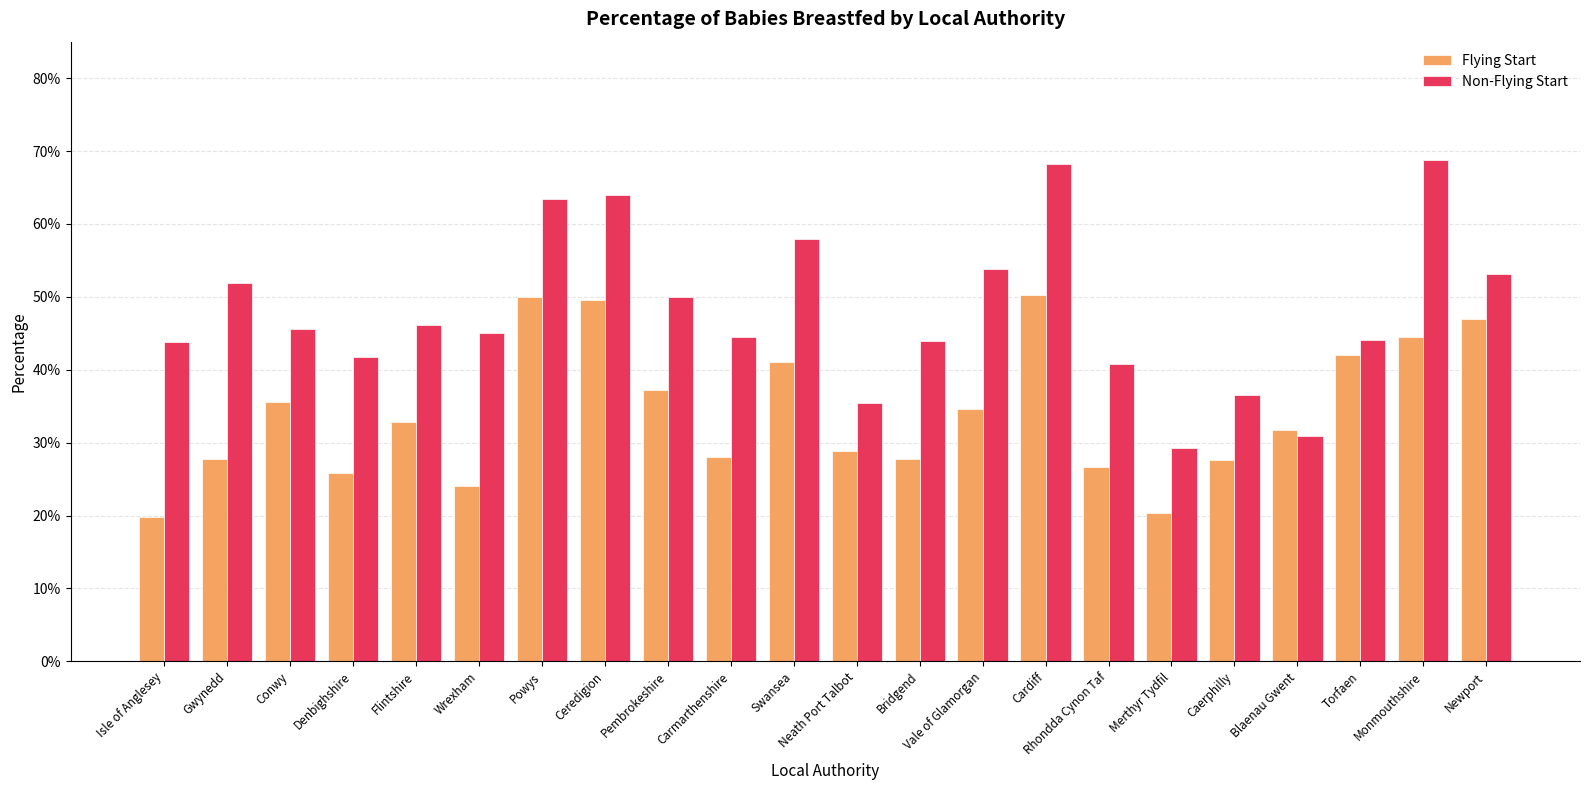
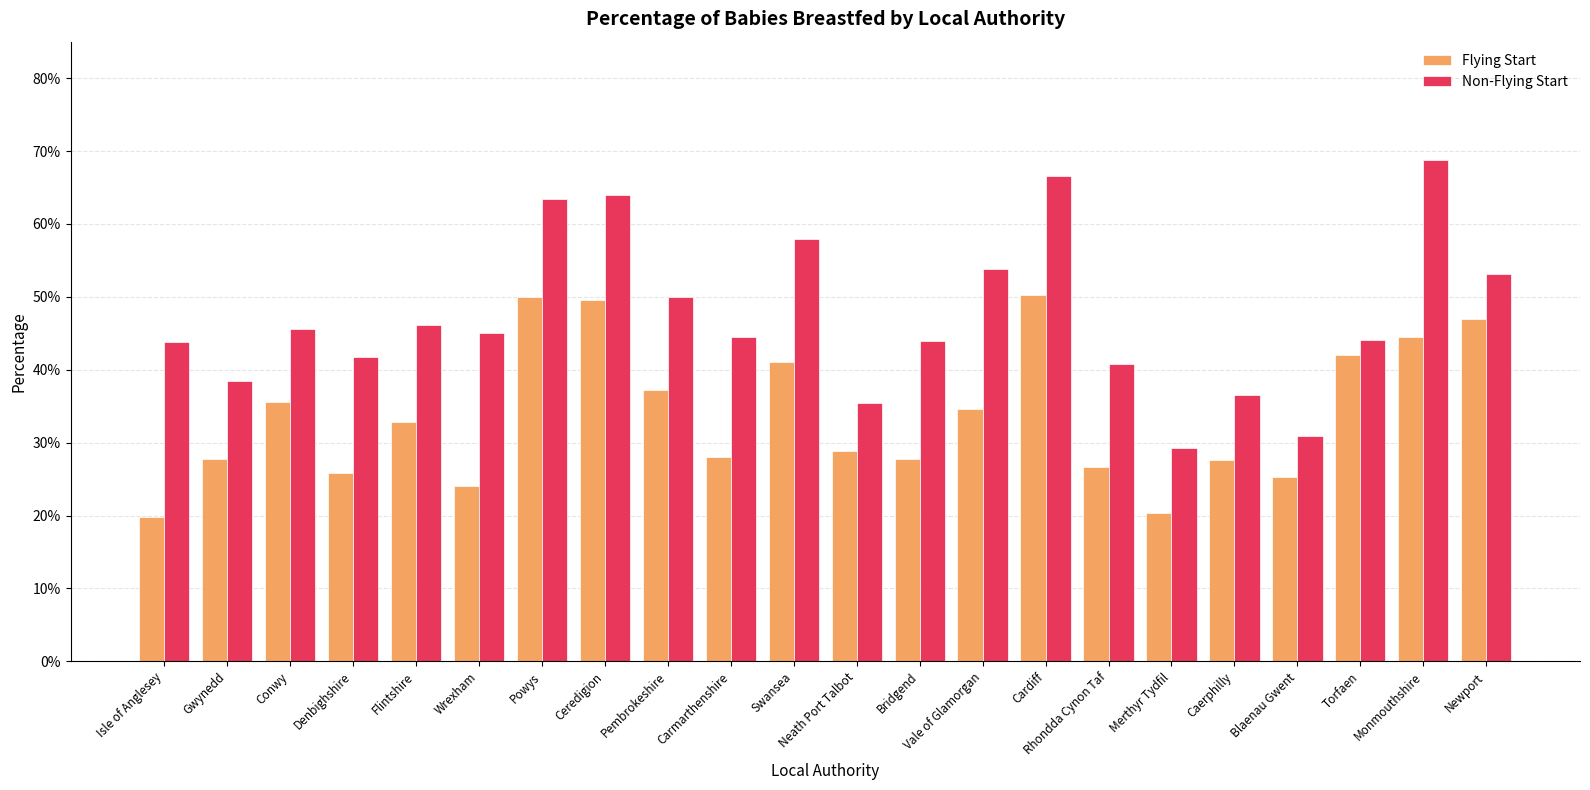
  {
    "Flying Start": {
      "Isle of Anglesey": "20%",
      "Gwynedd": "28%",
      "Conwy": "36%",
      "Denbighshire": "26%",
      "Flintshire": "33%",
      "Wrexham": "24%",
      "Powys": "50%",
      "Ceredigion": "50%",
      "Pembrokeshire": "37%",
      "Carmarthenshire": "28%",
      "Swansea": "41%",
      "Neath Port Talbot": "29%",
      "Bridgend": "28%",
      "Vale of Glamorgan": "35%",
      "Cardiff": "50%",
      "Rhondda Cynon Taf": "27%",
      "Merthyr Tydfil": "20%",
      "Caerphilly": "28%",
-     "Blaenau Gwent": "32%",
+     "Blaenau Gwent": "25%",
      "Torfaen": "42%",
      "Monmouthshire": "45%",
      "Newport": "47%"
    },
    "Non-Flying Start": {
      "Isle of Anglesey": "44%",
-     "Gwynedd": "52%",
+     "Gwynedd": "38%",
      "Conwy": "46%",
      "Denbighshire": "42%",
      "Flintshire": "46%",
      "Wrexham": "45%",
      "Powys": "63%",
      "Ceredigion": "64%",
      "Pembrokeshire": "50%",
      "Carmarthenshire": "45%",
      "Swansea": "58%",
      "Neath Port Talbot": "35%",
      "Bridgend": "44%",
      "Vale of Glamorgan": "54%",
-     "Cardiff": "68%",
+     "Cardiff": "67%",
      "Rhondda Cynon Taf": "41%",
      "Merthyr Tydfil": "29%",
      "Caerphilly": "37%",
      "Blaenau Gwent": "31%",
      "Torfaen": "44%",
      "Monmouthshire": "69%",
      "Newport": "53%"
    }
  }
